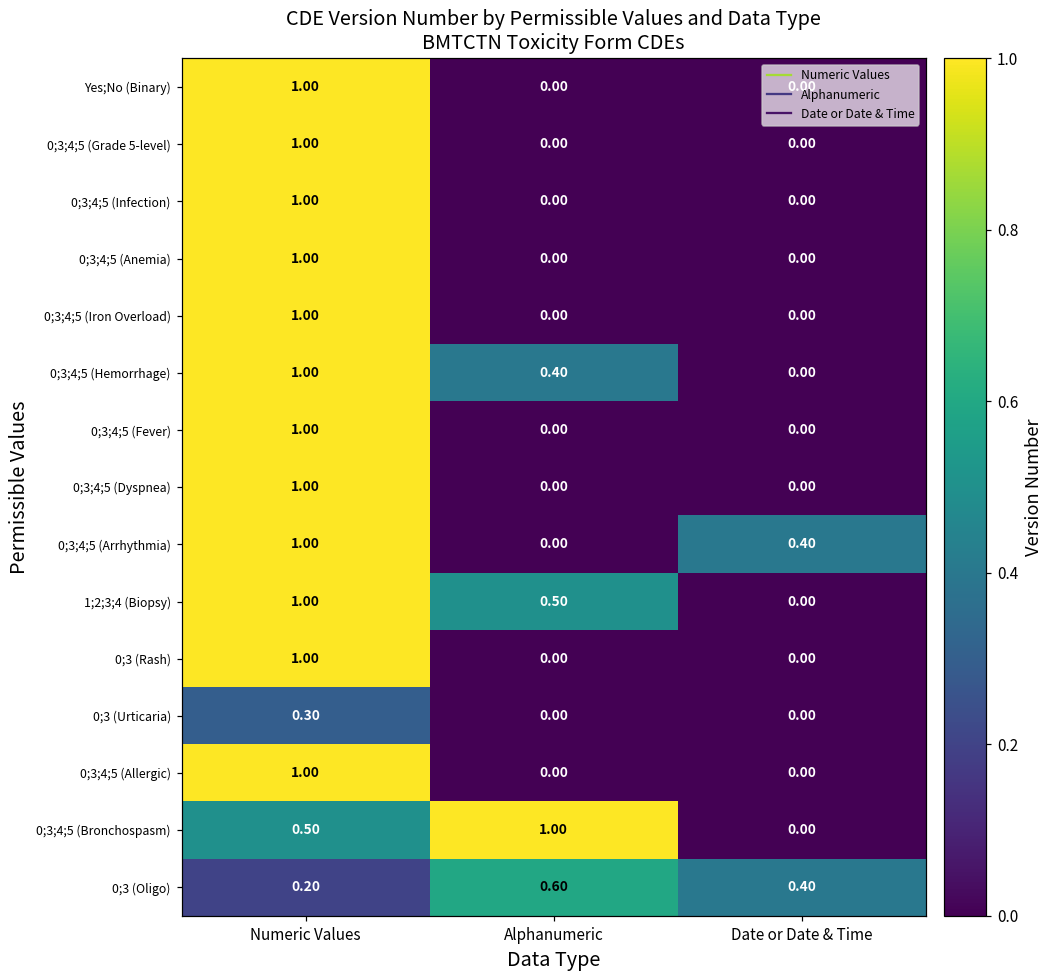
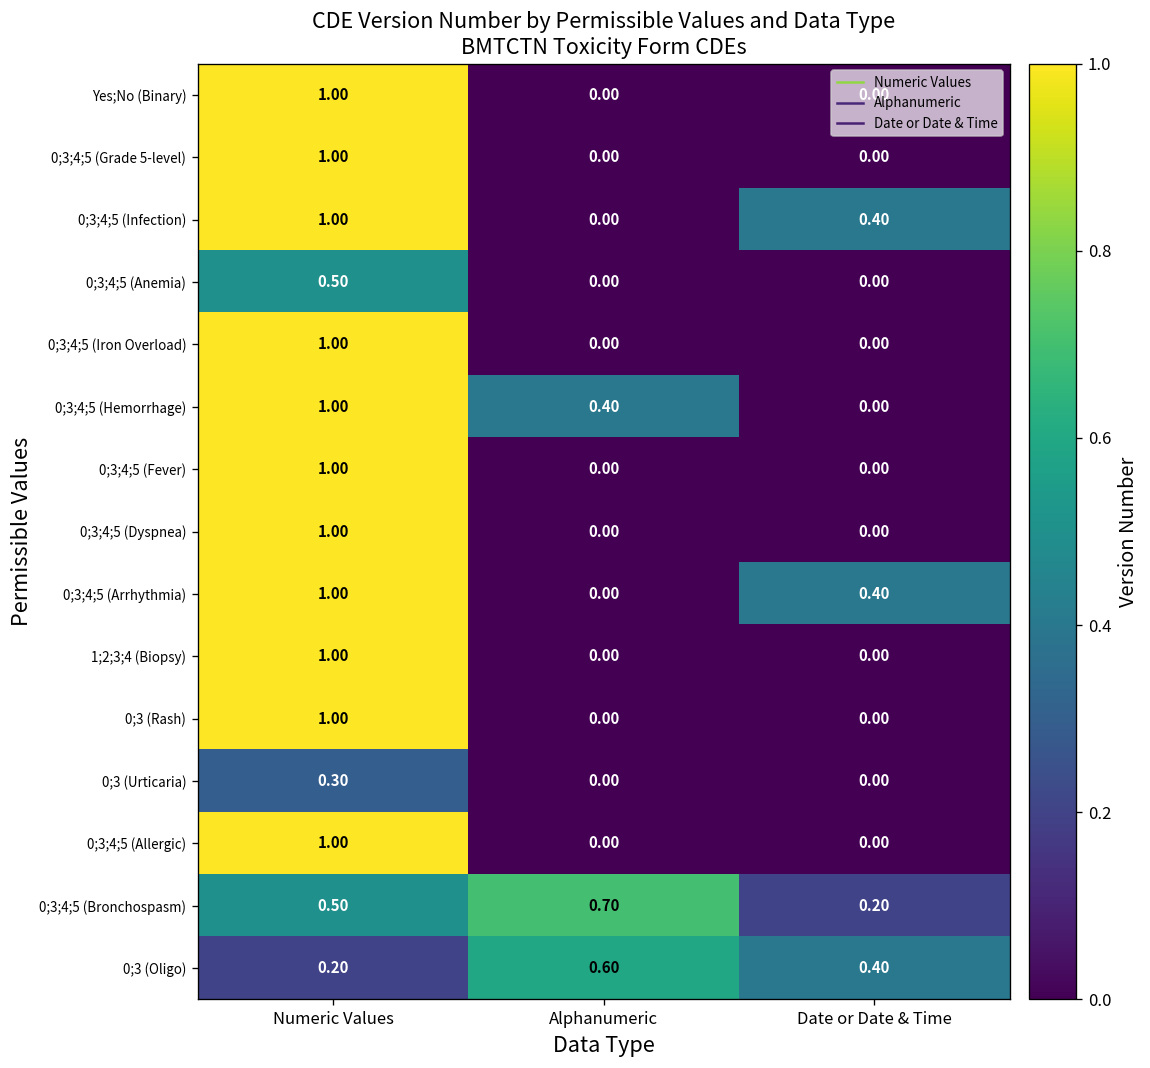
  {
    "Yes;No (Binary)": {
      "Numeric Values": 1.00,
      "Alphanumeric": 0.00
    },
    "0;3;4;5 (Grade 5-level)": {
      "Numeric Values": 1.00,
      "Alphanumeric": 0.00,
      "Date or Date & Time": 0.00
    },
    "0;3;4;5 (Infection)": {
      "Numeric Values": 1.00,
      "Alphanumeric": 0.00,
-     "Date or Date & Time": 0.00
+     "Date or Date & Time": 0.40
    },
    "0;3;4;5 (Anemia)": {
-     "Numeric Values": 1.00,
+     "Numeric Values": 0.50,
      "Alphanumeric": 0.00,
      "Date or Date & Time": 0.00
    },
    "0;3;4;5 (Iron Overload)": {
      "Numeric Values": 1.00,
      "Alphanumeric": 0.00,
      "Date or Date & Time": 0.00
    },
    "0;3;4;5 (Hemorrhage)": {
      "Numeric Values": 1.00,
      "Alphanumeric": 0.40,
      "Date or Date & Time": 0.00
    },
    "0;3;4;5 (Fever)": {
      "Numeric Values": 1.00,
      "Alphanumeric": 0.00,
      "Date or Date & Time": 0.00
    },
    "0;3;4;5 (Dyspnea)": {
      "Numeric Values": 1.00,
      "Alphanumeric": 0.00,
      "Date or Date & Time": 0.00
    },
    "0;3;4;5 (Arrhythmia)": {
      "Numeric Values": 1.00,
      "Alphanumeric": 0.00,
      "Date or Date & Time": 0.40
    },
    "1;2;3;4 (Biopsy)": {
      "Numeric Values": 1.00,
-     "Alphanumeric": 0.50,
+     "Alphanumeric": 0.00,
      "Date or Date & Time": 0.00
    },
    "0;3 (Rash)": {
      "Numeric Values": 1.00,
      "Alphanumeric": 0.00,
      "Date or Date & Time": 0.00
    },
    "0;3 (Urticaria)": {
      "Numeric Values": 0.30,
      "Alphanumeric": 0.00,
      "Date or Date & Time": 0.00
    },
    "0;3;4;5 (Allergic)": {
      "Numeric Values": 1.00,
      "Alphanumeric": 0.00,
      "Date or Date & Time": 0.00
    },
    "0;3;4;5 (Bronchospasm)": {
      "Numeric Values": 0.50,
-     "Alphanumeric": 1.00,
-     "Date or Date & Time": 0.00
+     "Alphanumeric": 0.70,
+     "Date or Date & Time": 0.20
    },
    "0;3 (Oligo)": {
      "Numeric Values": 0.20,
      "Alphanumeric": 0.60,
      "Date or Date & Time": 0.40
    }
  }
